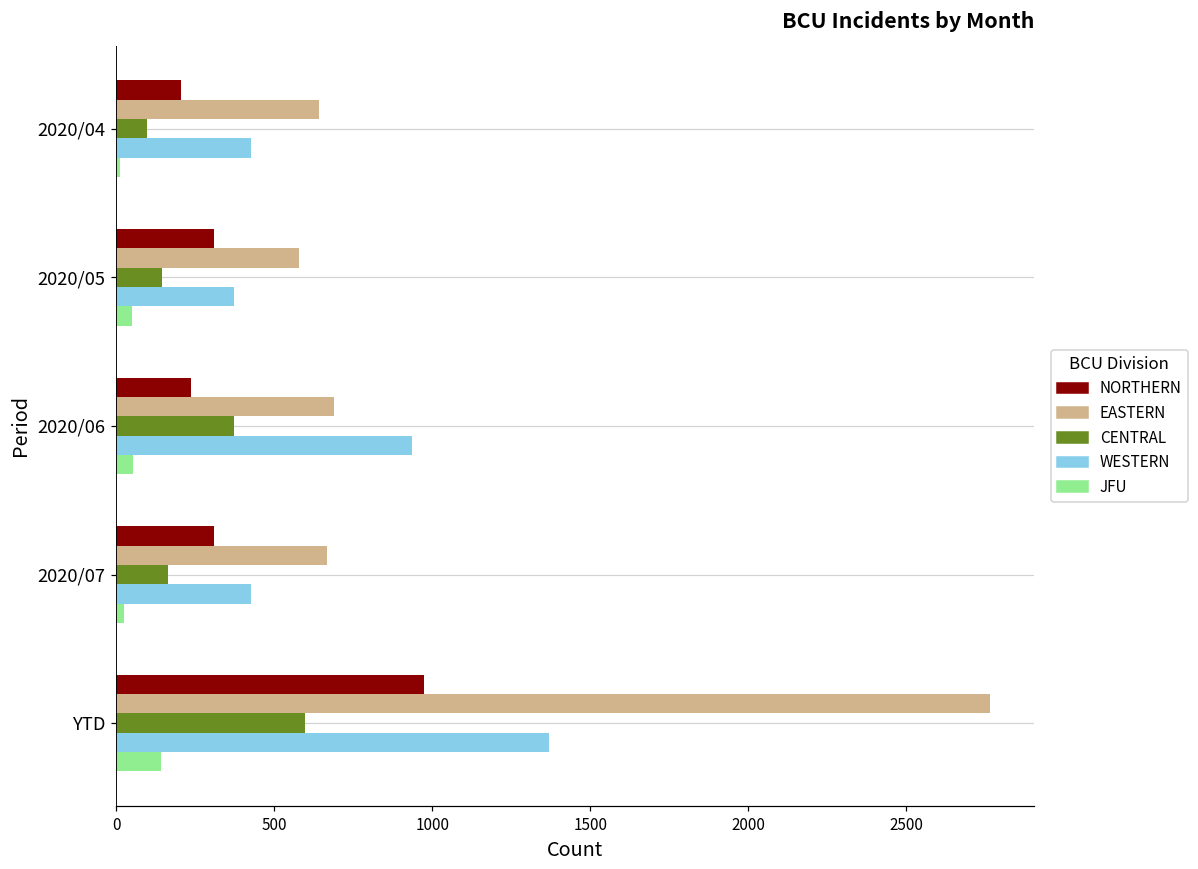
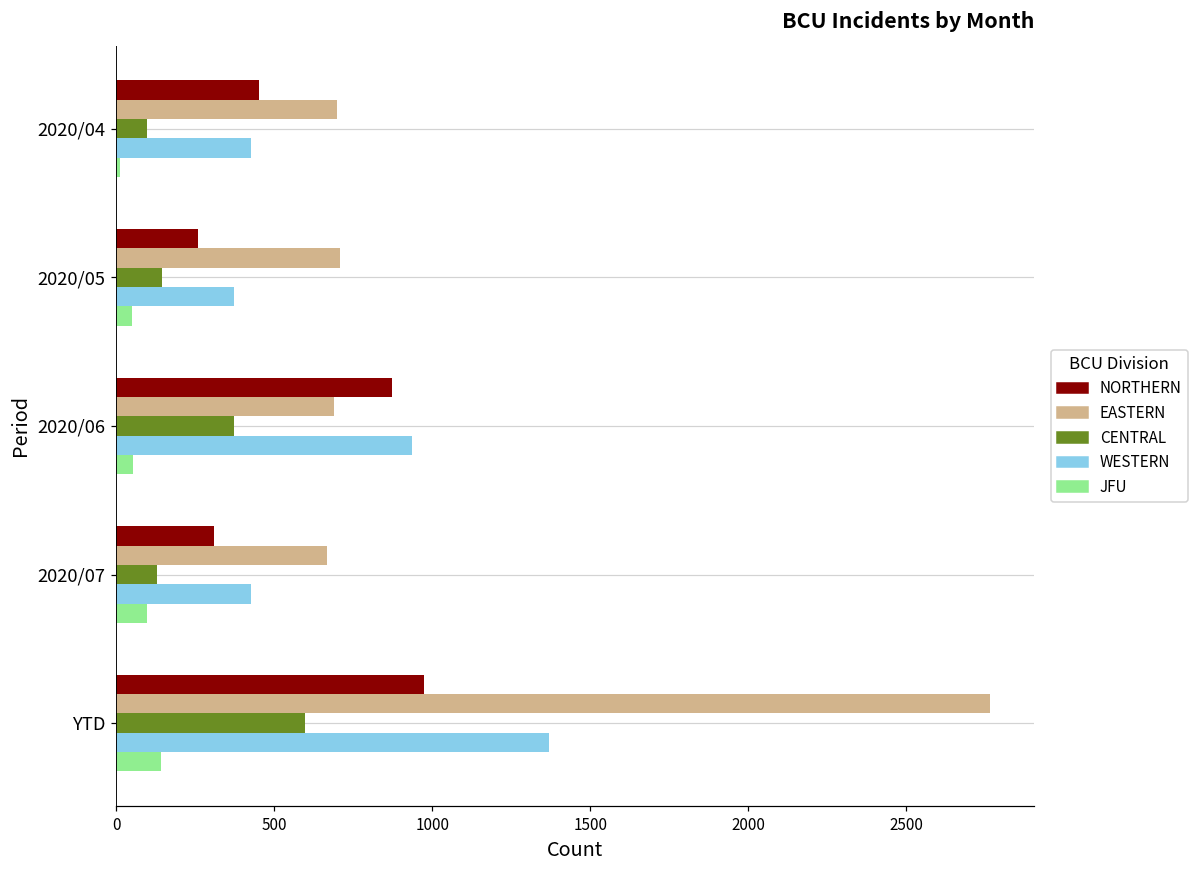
  {
    "NORTHERN": {
-     "2020/04": 200,
-     "2020/05": 310,
-     "2020/06": 240,
+     "2020/04": 450,
+     "2020/05": 260,
+     "2020/06": 870,
      "2020/07": 310,
      "YTD": 980
    },
    "EASTERN": {
-     "2020/04": 640,
-     "2020/05": 580,
+     "2020/04": 700,
+     "2020/05": 710,
      "2020/06": 690,
      "2020/07": 670,
      "YTD": 2770
    },
    "CENTRAL": {
      "2020/04": 100,
      "2020/05": 150,
      "2020/06": 370,
-     "2020/07": 160,
+     "2020/07": 130,
      "YTD": 600
    },
    "WESTERN": {
      "2020/04": 430,
      "2020/05": 370,
      "2020/06": 940,
      "2020/07": 430,
      "YTD": 1370
    },
    "JFU": {
      "2020/04": 10,
      "2020/05": 50,
      "2020/06": 50,
-     "2020/07": 30,
+     "2020/07": 100,
      "YTD": 140
    }
  }
